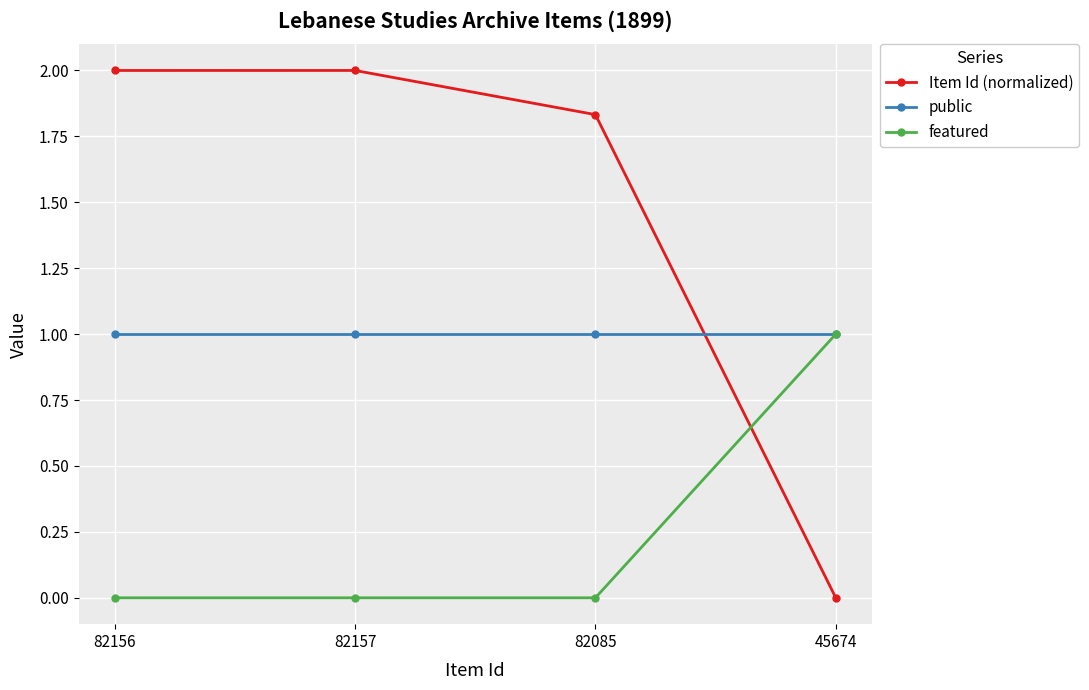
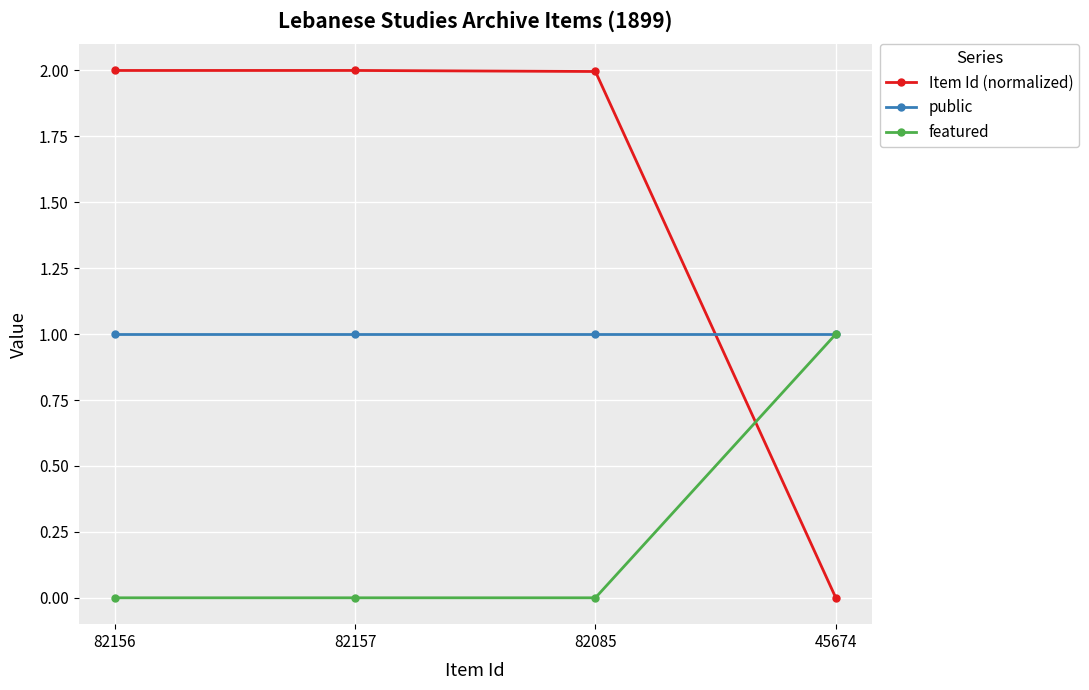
  {
    "Item Id (normalized)": {
      "82156": 2.00,
      "82157": 2.00,
-     "82085": 1.83,
+     "82085": 2.00,
      "45674": 0.00
    },
    "public": {
      "82156": 1.00,
      "82157": 1.00,
      "82085": 1.00
    },
    "featured": {
      "82156": 0.00,
      "82157": 0.00,
      "82085": 0.00
    }
  }
